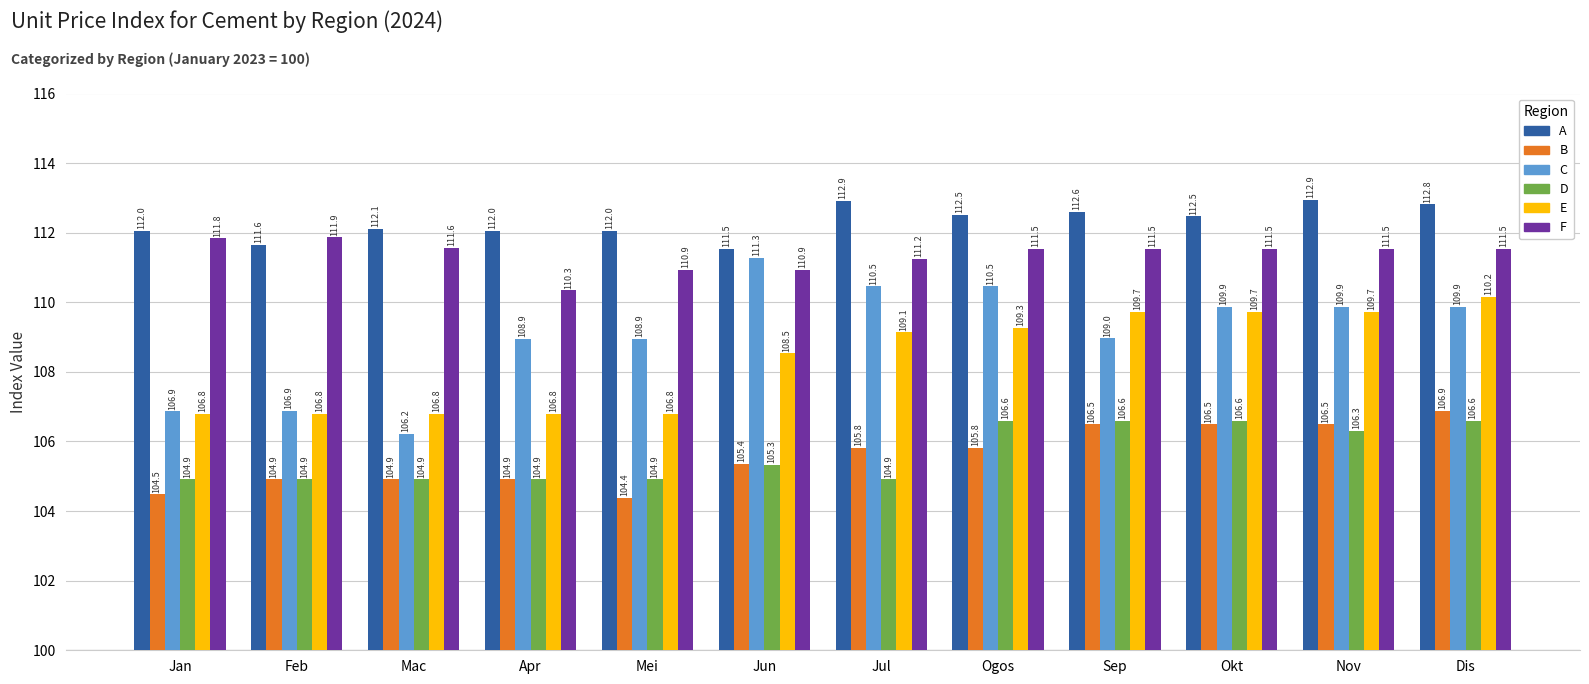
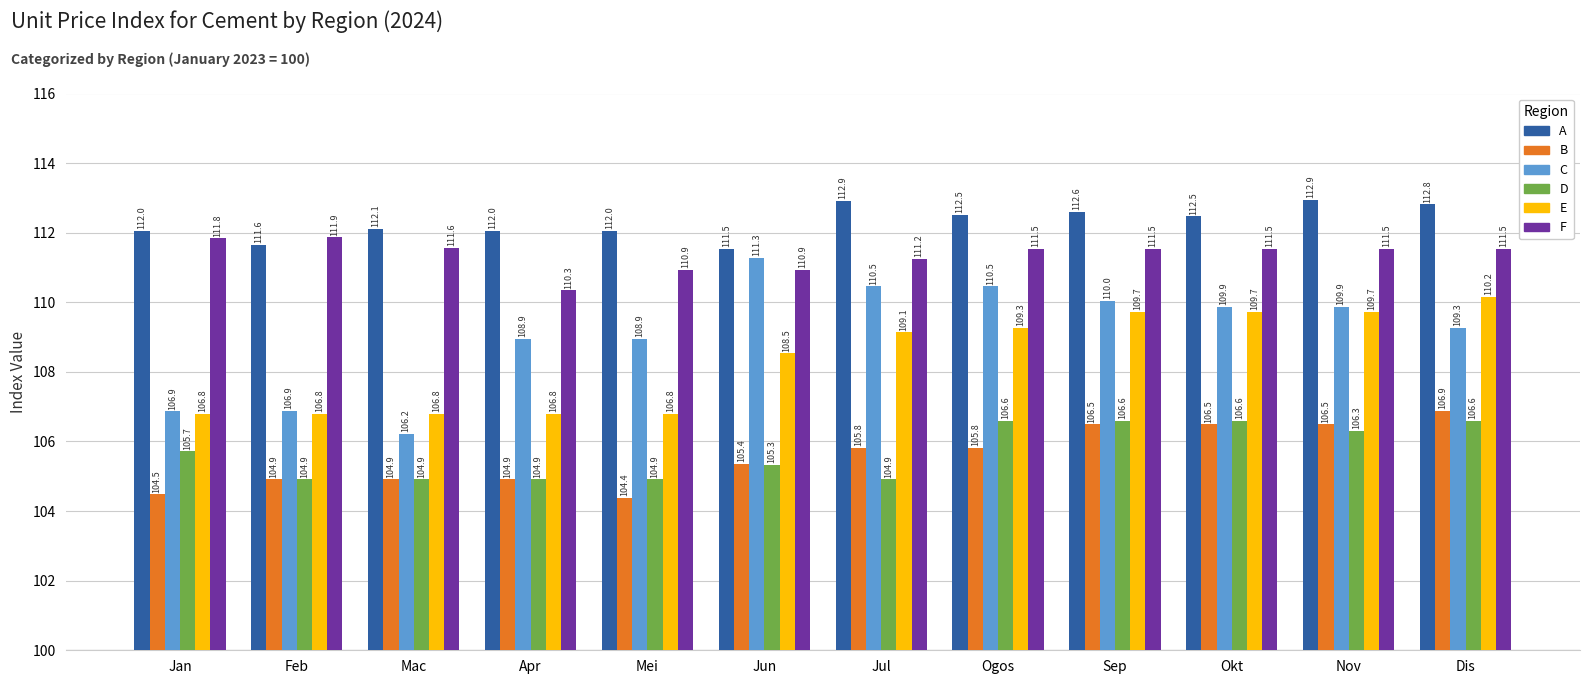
  {
    "A": {
      "Jan": 112.0,
      "Feb": 111.6,
      "Mac": 112.1,
      "Apr": 112.0,
      "Mei": 112.0,
      "Jun": 111.5,
      "Jul": 112.9,
      "Ogos": 112.5,
      "Sep": 112.6,
      "Okt": 112.5,
      "Nov": 112.9,
      "Dis": 112.8
    },
    "B": {
      "Jan": 104.5,
      "Feb": 104.9,
      "Mac": 104.9,
      "Apr": 104.9,
      "Mei": 104.4,
      "Jun": 105.4,
      "Jul": 105.8,
      "Ogos": 105.8,
      "Sep": 106.5,
      "Okt": 106.5,
      "Nov": 106.5,
      "Dis": 106.9
    },
    "C": {
      "Jan": 106.9,
      "Feb": 106.9,
      "Mac": 106.2,
      "Apr": 108.9,
      "Mei": 108.9,
      "Jun": 111.3,
      "Jul": 110.5,
      "Ogos": 110.5,
-     "Sep": 109.0,
+     "Sep": 110.0,
      "Okt": 109.9,
      "Nov": 109.9,
-     "Dis": 109.9
+     "Dis": 109.3
    },
    "D": {
-     "Jan": 104.9,
+     "Jan": 105.7,
      "Feb": 104.9,
      "Mac": 104.9,
      "Apr": 104.9,
      "Mei": 104.9,
      "Jun": 105.3,
      "Jul": 104.9,
      "Ogos": 106.6,
      "Sep": 106.6,
      "Okt": 106.6,
      "Nov": 106.3,
      "Dis": 106.6
    },
    "E": {
      "Jan": 106.8,
      "Feb": 106.8,
      "Mac": 106.8,
      "Apr": 106.8,
      "Mei": 106.8,
      "Jun": 108.5,
      "Jul": 109.1,
      "Ogos": 109.3,
      "Sep": 109.7,
      "Okt": 109.7,
      "Nov": 109.7,
      "Dis": 110.2
    },
    "F": {
      "Jan": 111.8,
      "Feb": 111.9,
      "Mac": 111.6,
      "Apr": 110.3,
      "Mei": 110.9,
      "Jun": 110.9,
      "Jul": 111.2,
      "Ogos": 111.5,
      "Sep": 111.5,
      "Okt": 111.5,
      "Nov": 111.5,
      "Dis": 111.5
    }
  }
